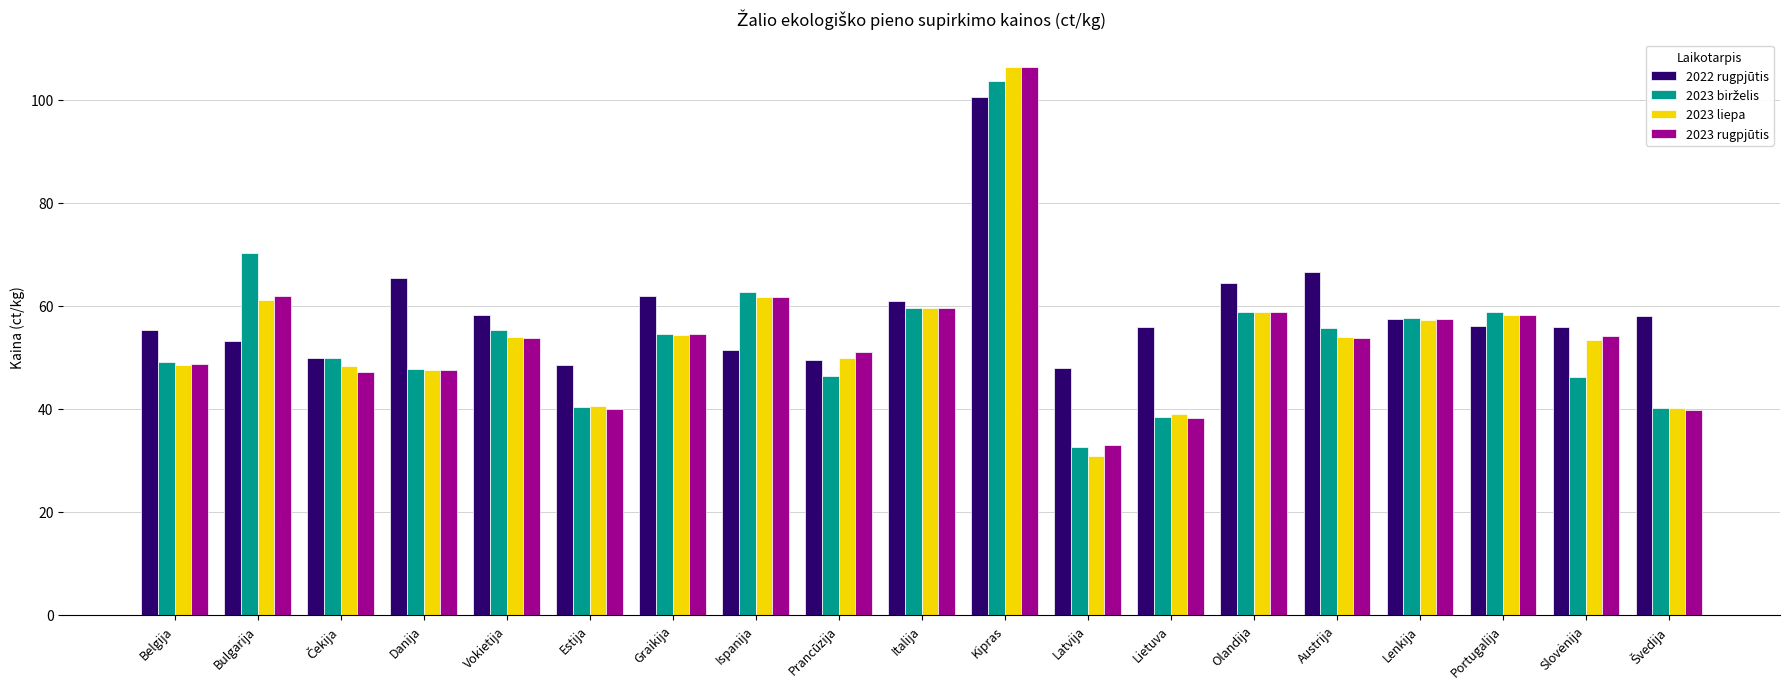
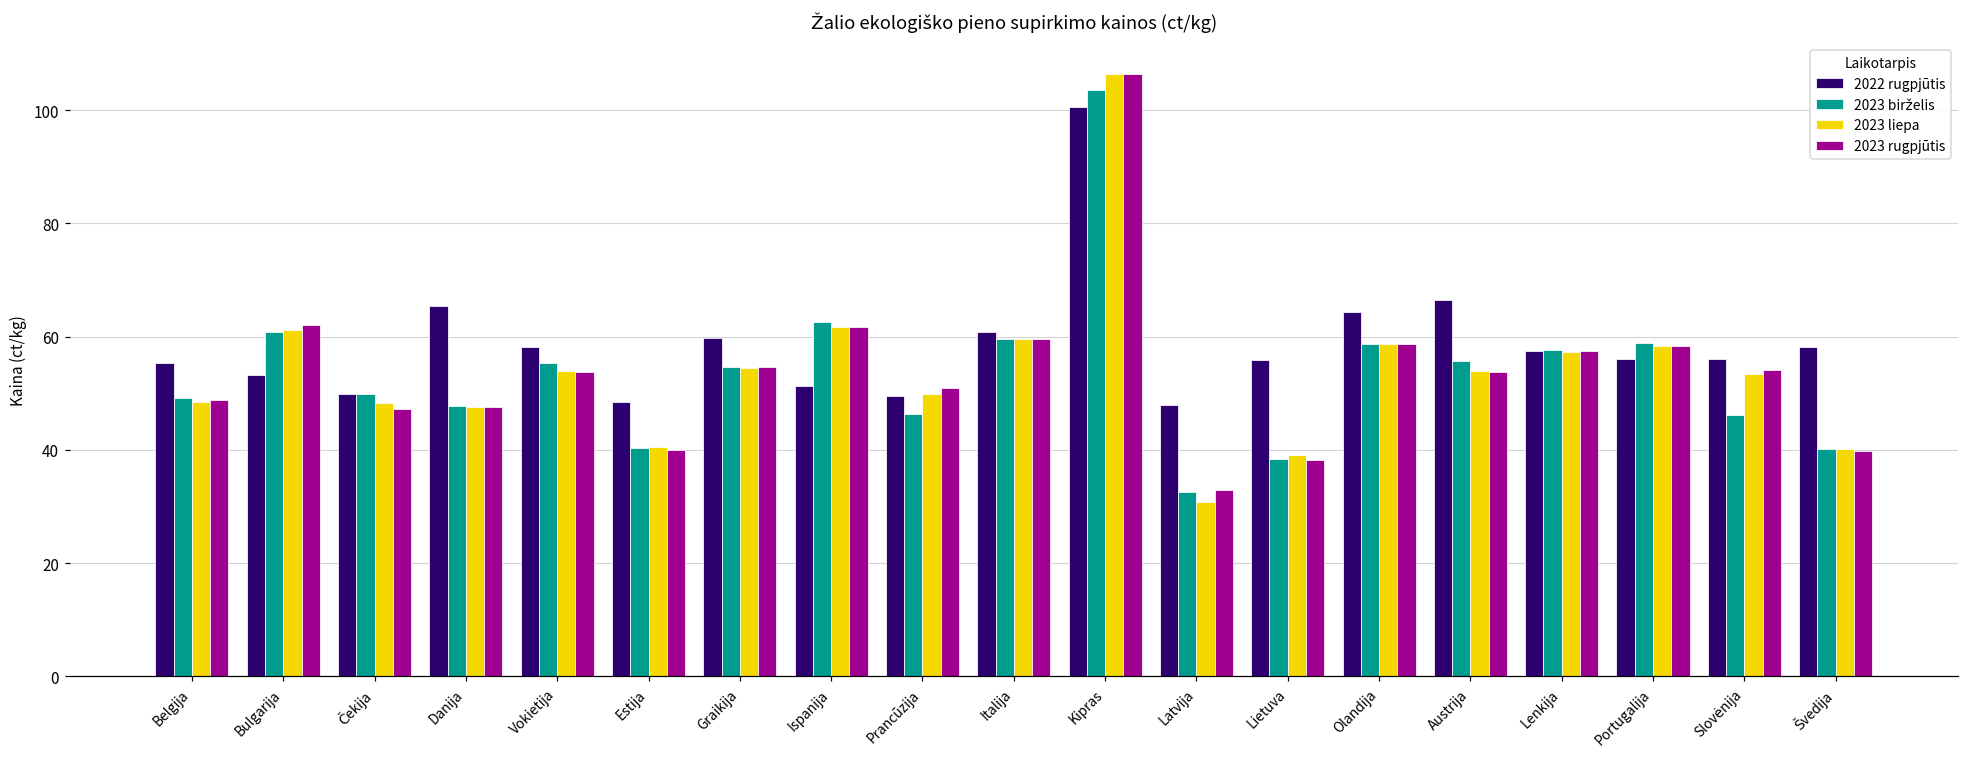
  {
    "2022 rugpjūtis": {
      "Belgija": 55,
      "Bulgarija": 53,
      "Čekija": 50,
      "Danija": 65,
      "Vokietija": 58,
      "Estija": 49,
-     "Graikija": 62,
+     "Graikija": 60,
      "Ispanija": 51,
      "Prancūzija": 50,
      "Italija": 61,
      "Kipras": 100,
      "Latvija": 48,
      "Lietuva": 56,
      "Olandija": 64,
      "Austrija": 67,
      "Lenkija": 57,
      "Portugalija": 56,
      "Slovėnija": 56,
      "Švedija": 58
    },
    "2023 birželis": {
      "Belgija": 49,
-     "Bulgarija": 70,
+     "Bulgarija": 61,
      "Čekija": 50,
      "Danija": 48,
      "Vokietija": 55,
      "Estija": 40,
      "Graikija": 55,
      "Ispanija": 63,
      "Prancūzija": 46,
      "Italija": 60,
      "Kipras": 104,
      "Latvija": 33,
      "Lietuva": 38,
      "Olandija": 59,
      "Austrija": 56,
      "Lenkija": 58,
      "Portugalija": 59,
      "Slovėnija": 46,
      "Švedija": 40
    },
    "2023 liepa": {
      "Belgija": 49,
      "Bulgarija": 61,
      "Čekija": 48,
      "Danija": 48,
      "Vokietija": 54,
      "Estija": 41,
      "Graikija": 54,
      "Ispanija": 62,
      "Prancūzija": 50,
      "Italija": 60,
      "Kipras": 106,
      "Latvija": 31,
      "Lietuva": 39,
      "Olandija": 59,
      "Austrija": 54,
      "Lenkija": 57,
      "Portugalija": 58,
      "Slovėnija": 53,
      "Švedija": 40
    },
    "2023 rugpjūtis": {
      "Belgija": 49,
      "Bulgarija": 62,
      "Čekija": 47,
      "Danija": 48,
      "Vokietija": 54,
      "Estija": 40,
      "Graikija": 55,
      "Ispanija": 62,
      "Prancūzija": 51,
      "Italija": 60,
      "Kipras": 106,
      "Latvija": 33,
      "Lietuva": 38,
      "Olandija": 59,
      "Austrija": 54,
      "Lenkija": 57,
      "Portugalija": 58,
      "Slovėnija": 54,
      "Švedija": 40
    }
  }
